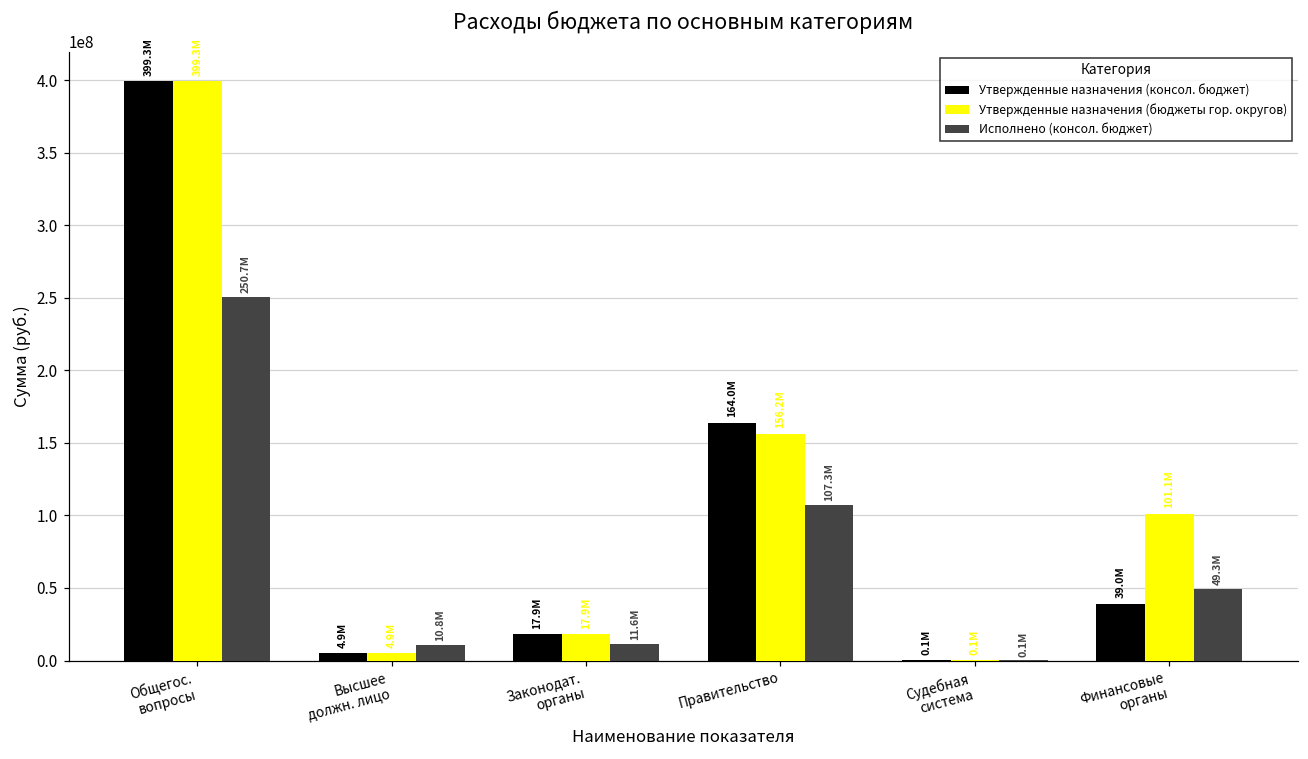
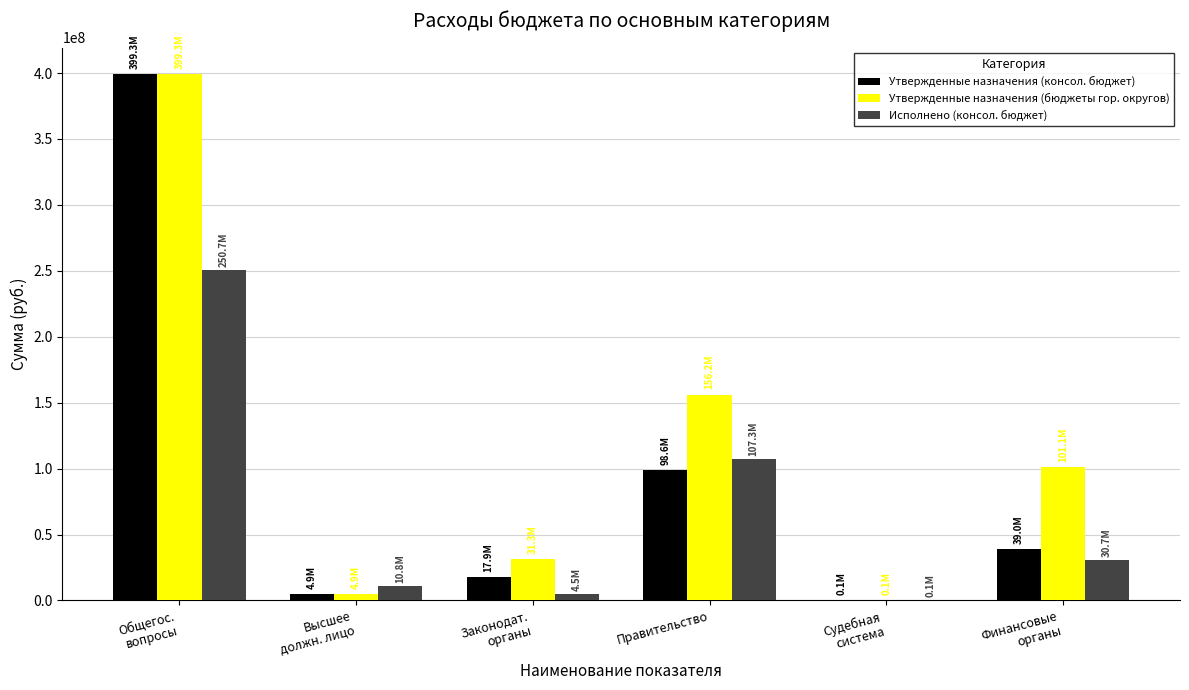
  {
    "Утвержденные назначения (консол. бюджет)": {
      "Общегос. вопросы": "399.3M",
      "Высшее должн. лицо": "4.9M",
      "Законодат. органы": "17.9M",
-     "Правительство": "164.0M",
+     "Правительство": "98.6M",
      "Судебная система": "0.1M",
      "Финансовые органы": "39.0M"
    },
    "Утвержденные назначения (бюджеты гор. округов)": {
      "Общегос. вопросы": "399.3M",
      "Высшее должн. лицо": "4.9M",
-     "Законодат. органы": "17.9M",
+     "Законодат. органы": "31.3M",
      "Правительство": "156.2M",
      "Судебная система": "0.1M",
      "Финансовые органы": "101.1M"
    },
    "Исполнено (консол. бюджет)": {
      "Общегос. вопросы": "250.7M",
      "Высшее должн. лицо": "10.8M",
-     "Законодат. органы": "11.6M",
+     "Законодат. органы": "4.5M",
      "Правительство": "107.3M",
      "Судебная система": "0.1M",
-     "Финансовые органы": "49.3M"
+     "Финансовые органы": "30.7M"
    }
  }
